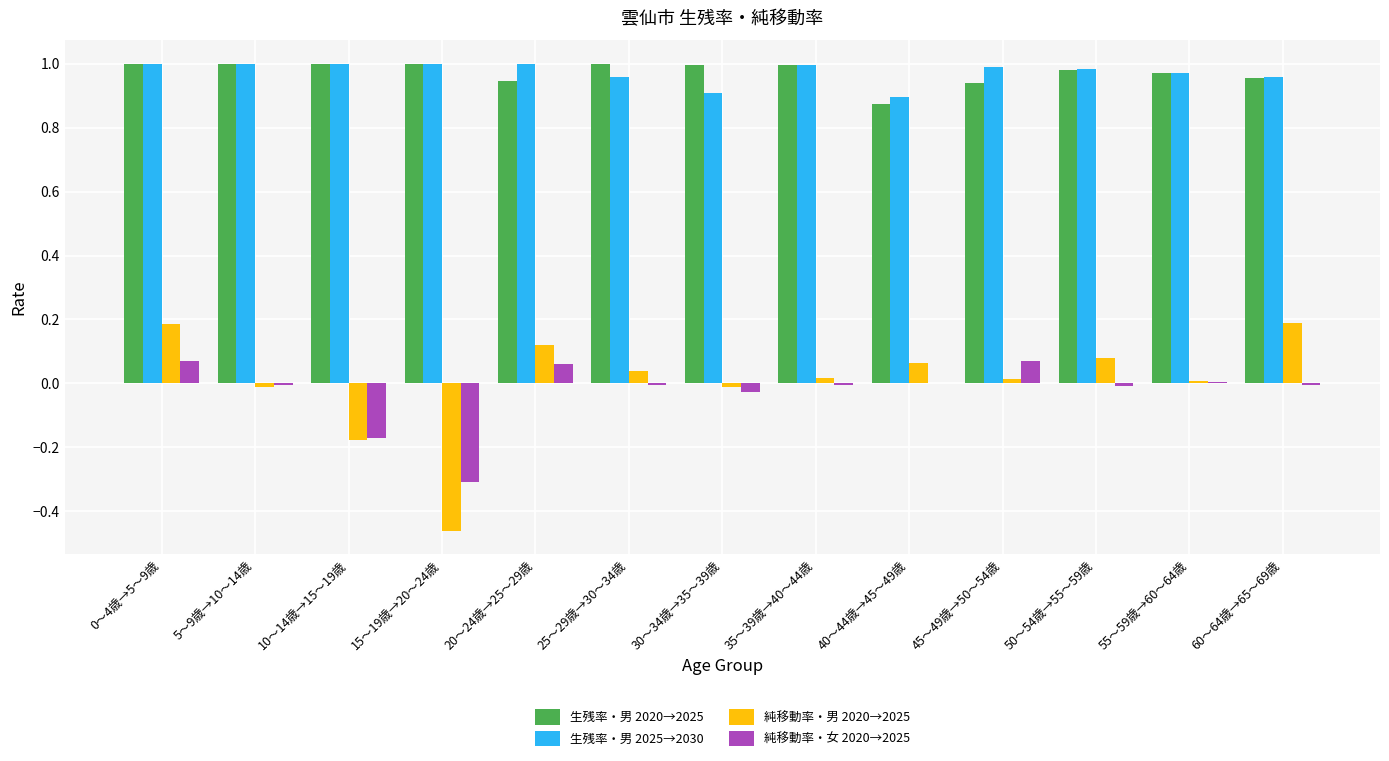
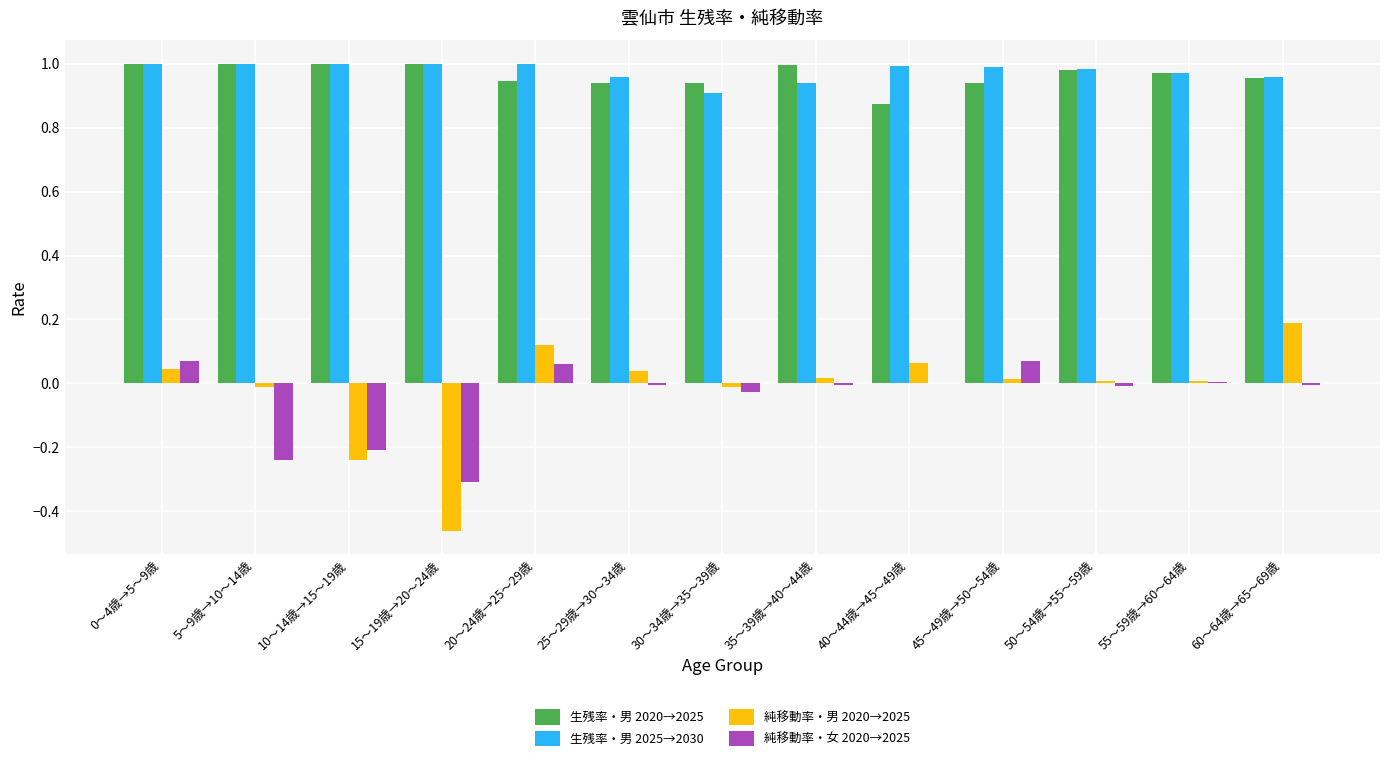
  {
    "生残率・男 2020→2025": {
      "0～4歳→5～9歳": 1.00,
      "5～9歳→10～14歳": 1.00,
      "10～14歳→15～19歳": 1.00,
      "15～19歳→20～24歳": 1.00,
      "20～24歳→25～29歳": 0.95,
-     "25～29歳→30～34歳": 1.00,
-     "30～34歳→35～39歳": 1.00,
+     "25～29歳→30～34歳": 0.94,
+     "30～34歳→35～39歳": 0.94,
      "35～39歳→40～44歳": 1.00,
      "40～44歳→45～49歳": 0.87,
      "45～49歳→50～54歳": 0.94,
      "50～54歳→55～59歳": 0.98,
      "55～59歳→60～64歳": 0.97,
      "60～64歳→65～69歳": 0.96
    },
    "生残率・男 2025→2030": {
      "0～4歳→5～9歳": 1.00,
      "5～9歳→10～14歳": 1.00,
      "10～14歳→15～19歳": 1.00,
      "15～19歳→20～24歳": 1.00,
      "20～24歳→25～29歳": 1.00,
      "25～29歳→30～34歳": 0.96,
      "30～34歳→35～39歳": 0.91,
-     "35～39歳→40～44歳": 1.00,
-     "40～44歳→45～49歳": 0.89,
+     "35～39歳→40～44歳": 0.94,
+     "40～44歳→45～49歳": 0.99,
      "45～49歳→50～54歳": 0.99,
      "50～54歳→55～59歳": 0.98,
      "55～59歳→60～64歳": 0.97,
      "60～64歳→65～69歳": 0.96
    },
    "純移動率・男 2020→2025": {
-     "0～4歳→5～9歳": 0.18,
+     "0～4歳→5～9歳": 0.05,
      "5～9歳→10～14歳": -0.01,
-     "10～14歳→15～19歳": -0.18,
+     "10～14歳→15～19歳": -0.24,
      "15～19歳→20～24歳": -0.46,
      "20～24歳→25～29歳": 0.12,
      "25～29歳→30～34歳": 0.04,
      "30～34歳→35～39歳": -0.01,
      "35～39歳→40～44歳": 0.02,
      "40～44歳→45～49歳": 0.07,
      "45～49歳→50～54歳": 0.01,
-     "50～54歳→55～59歳": 0.08,
+     "50～54歳→55～59歳": 0.01,
      "55～59歳→60～64歳": 0.01,
      "60～64歳→65～69歳": 0.19
    },
    "純移動率・女 2020→2025": {
      "0～4歳→5～9歳": 0.07,
-     "5～9歳→10～14歳": 0.00,
-     "10～14歳→15～19歳": -0.17,
+     "5～9歳→10～14歳": -0.24,
+     "10～14歳→15～19歳": -0.21,
      "15～19歳→20～24歳": -0.31,
      "20～24歳→25～29歳": 0.06,
      "30～34歳→35～39歳": -0.03,
      "45～49歳→50～54歳": 0.07
    }
  }
